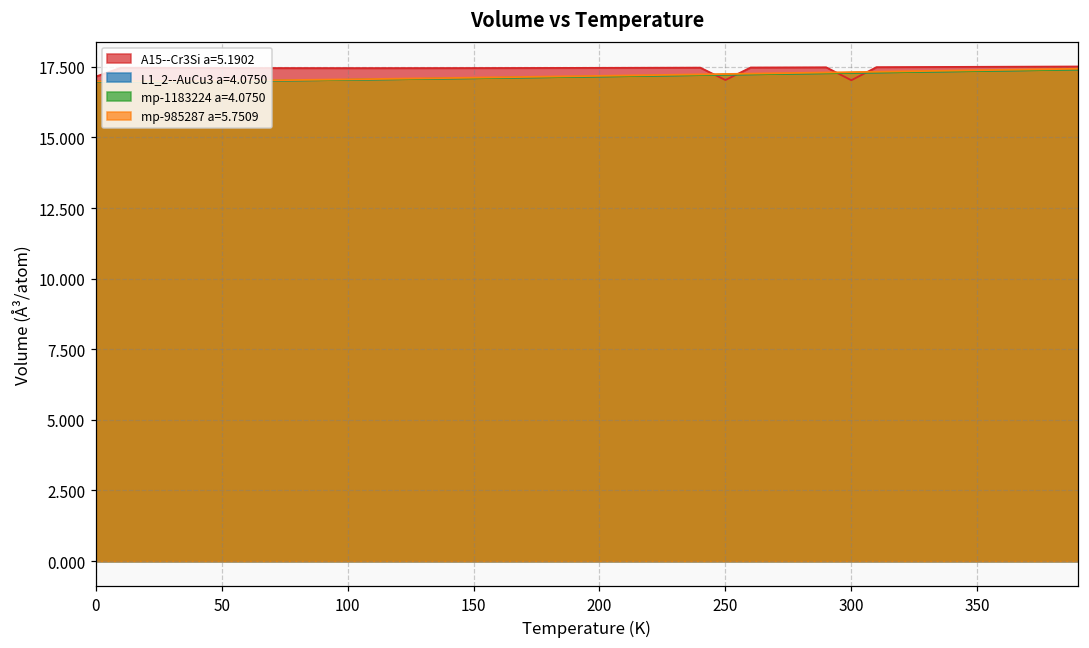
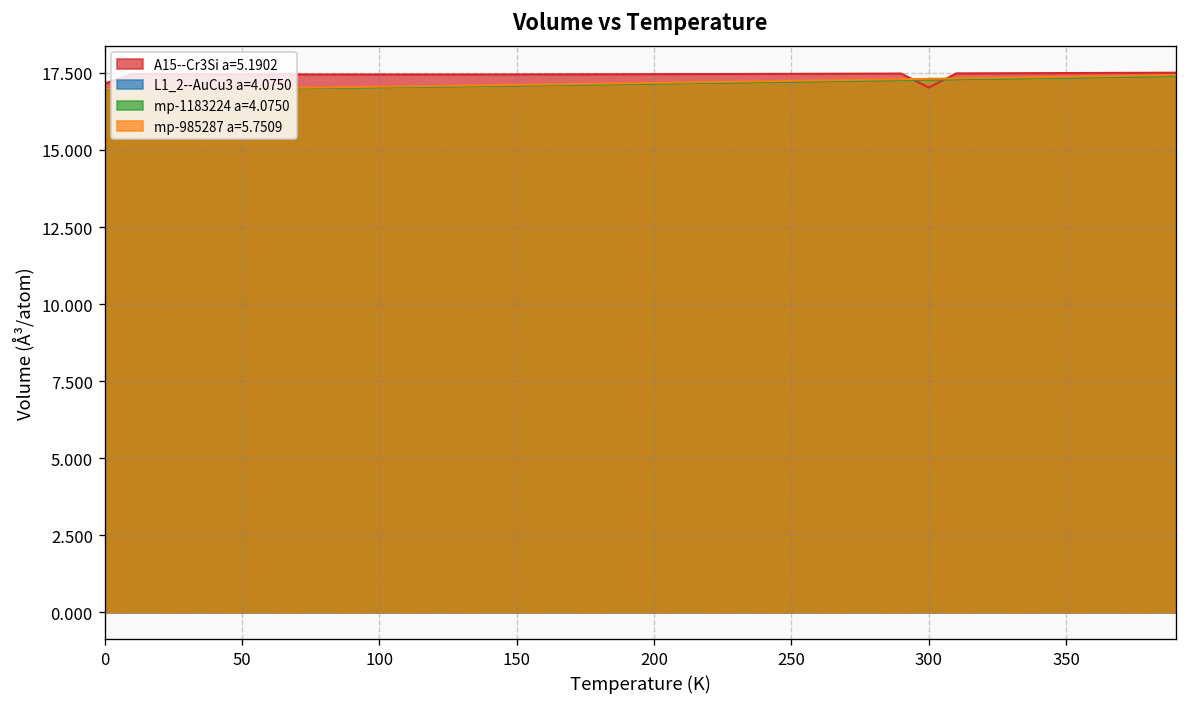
  {
    "A15--Cr3Si a=5.1902": {
      "0": 17.2,
      "100": 17.5,
      "150": 17.5,
      "200": 17.5,
-     "250": 17.0,
+     "250": 17.5,
      "300": 17.0,
      "350": 17.5
    }
  }
